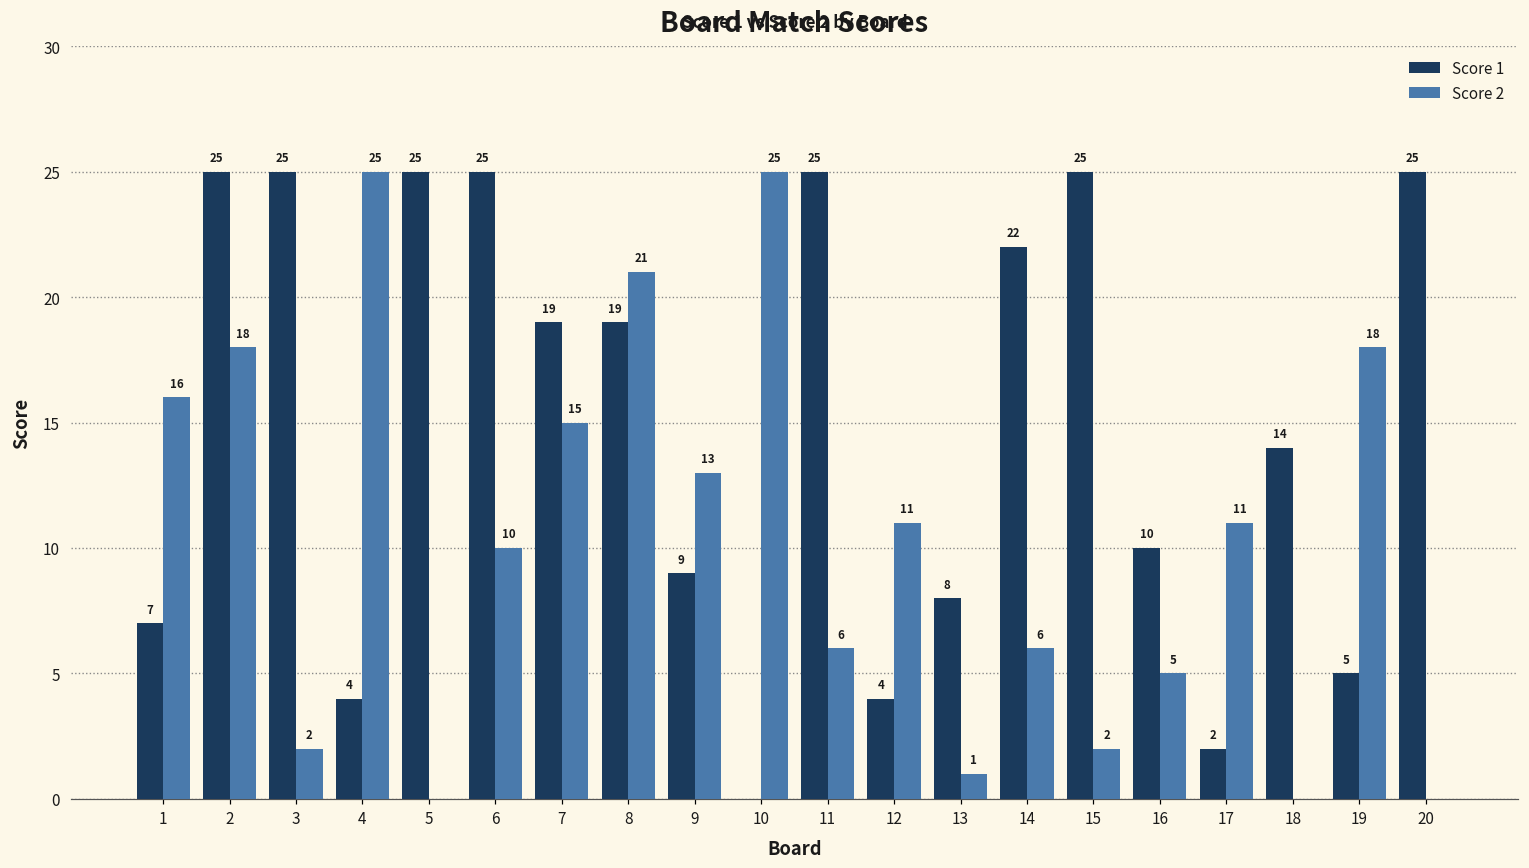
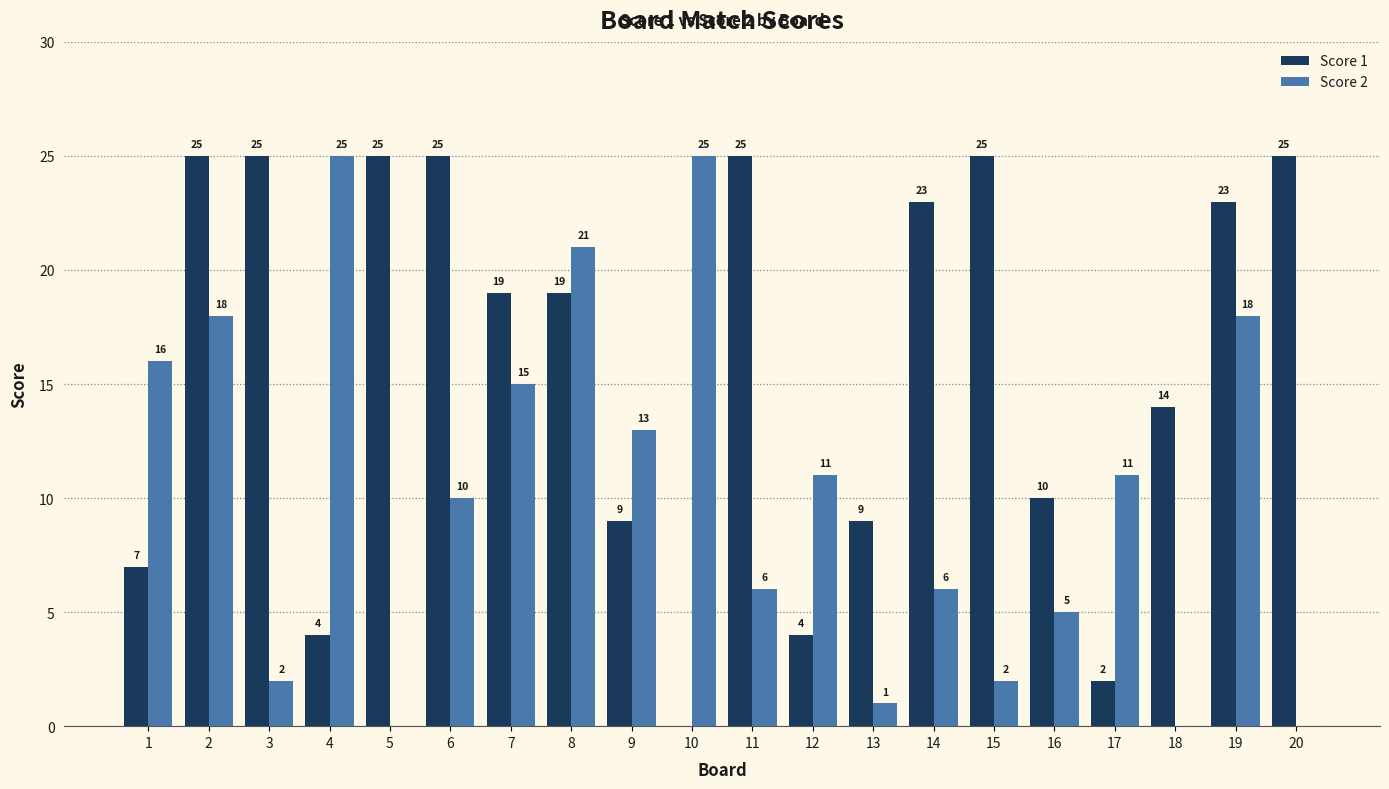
  {
    "Score 1": {
      "1": 7,
      "2": 25,
      "3": 25,
      "4": 4,
      "5": 25,
      "6": 25,
      "7": 19,
      "8": 19,
      "9": 9,
      "11": 25,
      "12": 4,
-     "13": 8,
-     "14": 22,
+     "13": 9,
+     "14": 23,
      "15": 25,
      "16": 10,
      "17": 2,
      "18": 14,
-     "19": 5,
+     "19": 23,
      "20": 25
    },
    "Score 2": {
      "1": 16,
      "2": 18,
      "3": 2,
      "4": 25,
      "6": 10,
      "7": 15,
      "8": 21,
      "9": 13,
      "10": 25,
      "11": 6,
      "12": 11,
      "13": 1,
      "14": 6,
      "15": 2,
      "16": 5,
      "17": 11,
      "19": 18
    }
  }
